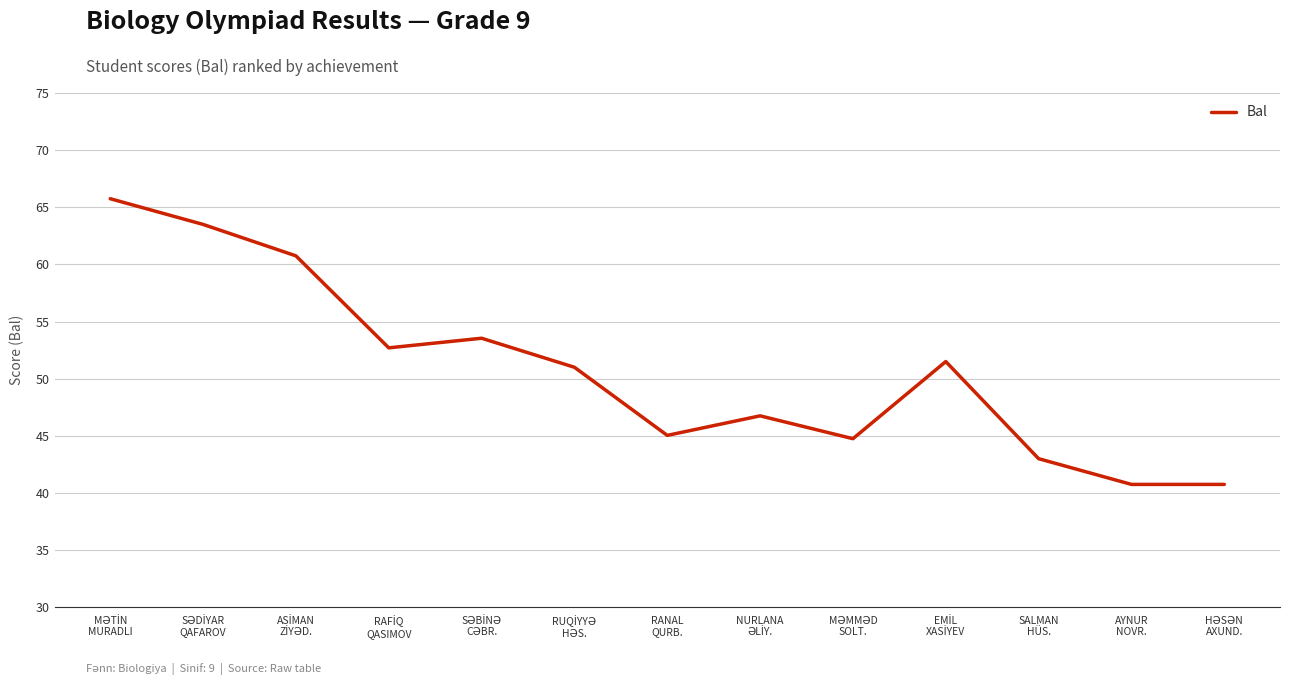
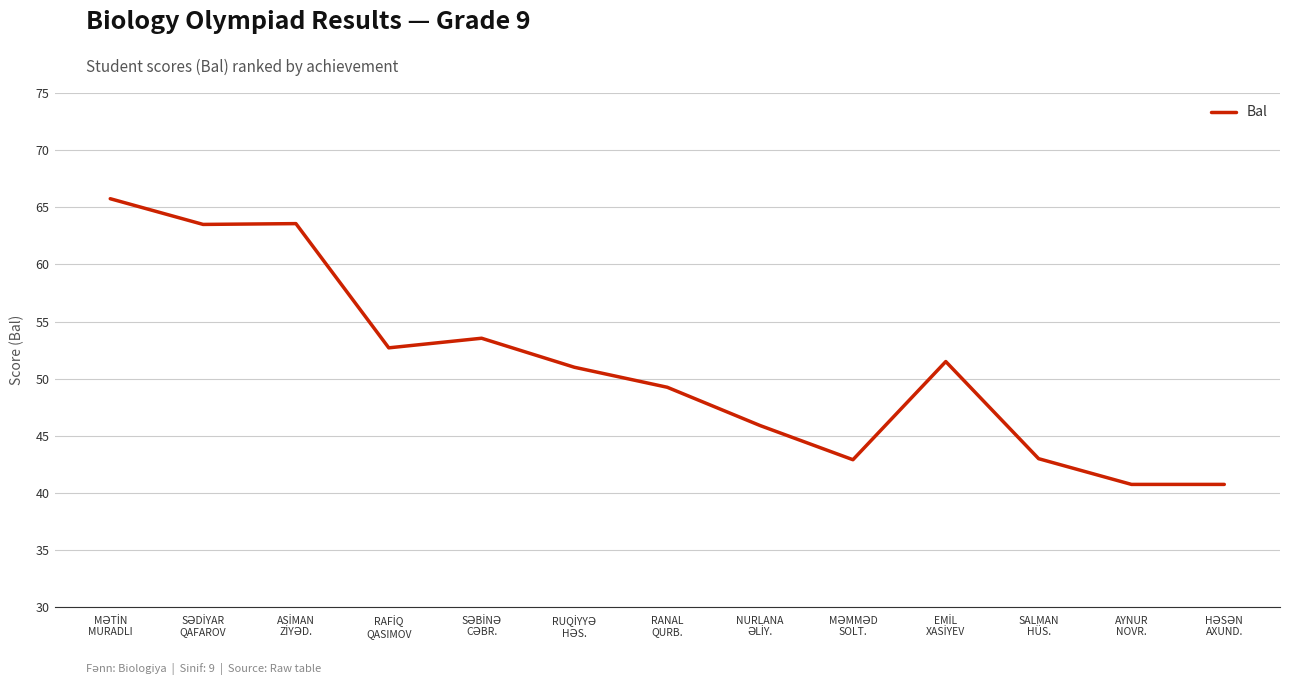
  {
    "MƏTİN MURADLI": 65.8,
    "SƏDİYAR QAFAROV": 63.5,
-   "ASİMAN ZİYƏD.": 60.8,
+   "ASİMAN ZİYƏD.": 63.6,
    "RAFİQ QASIMOV": 52.7,
    "SƏBİNƏ CƏBR.": 53.5,
    "RUQİYYƏ HƏS.": 51.0,
-   "RANAL QURB.": 45.0,
-   "NURLANA ƏLİY.": 46.8,
-   "MƏMMƏD SOLT.": 44.8,
+   "RANAL QURB.": 49.3,
+   "NURLANA ƏLİY.": 45.9,
+   "MƏMMƏD SOLT.": 42.9,
    "EMİL XASİYEV": 51.5,
    "SALMAN HÜS.": 43.0,
    "AYNUR NOVR.": 40.8,
    "HƏSƏN AXUND.": 40.8
  }
